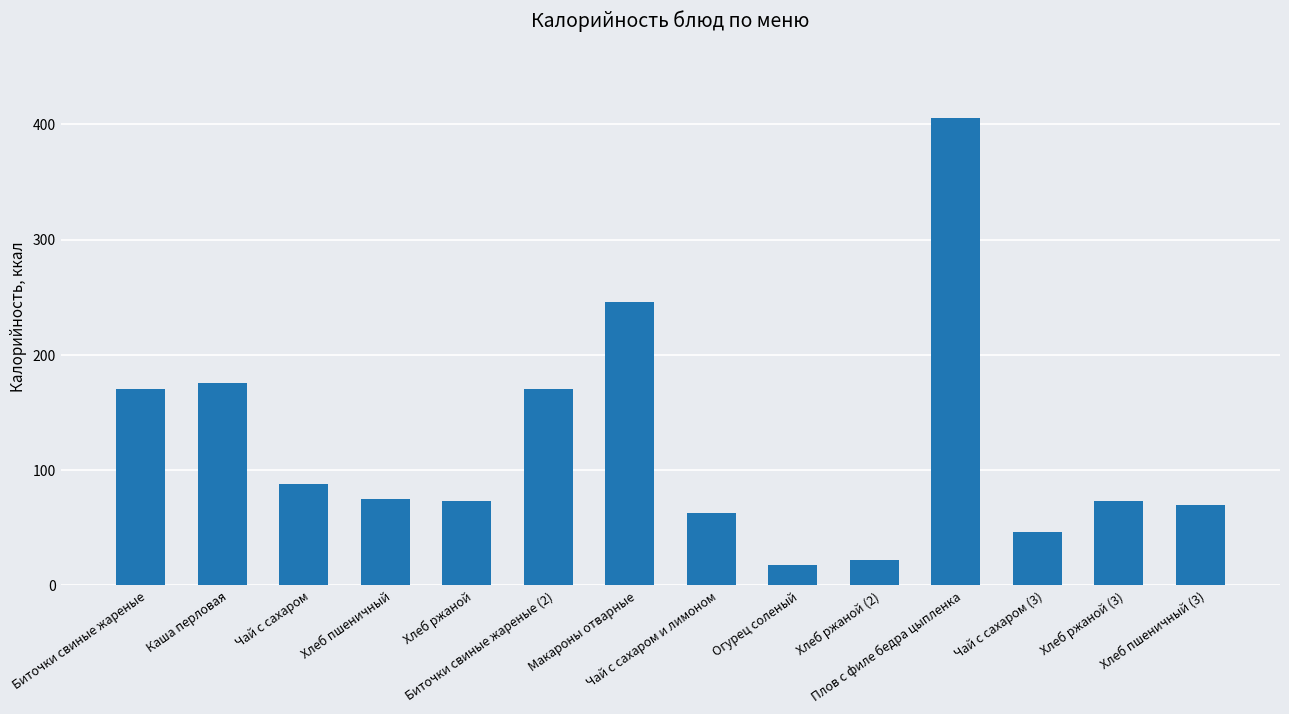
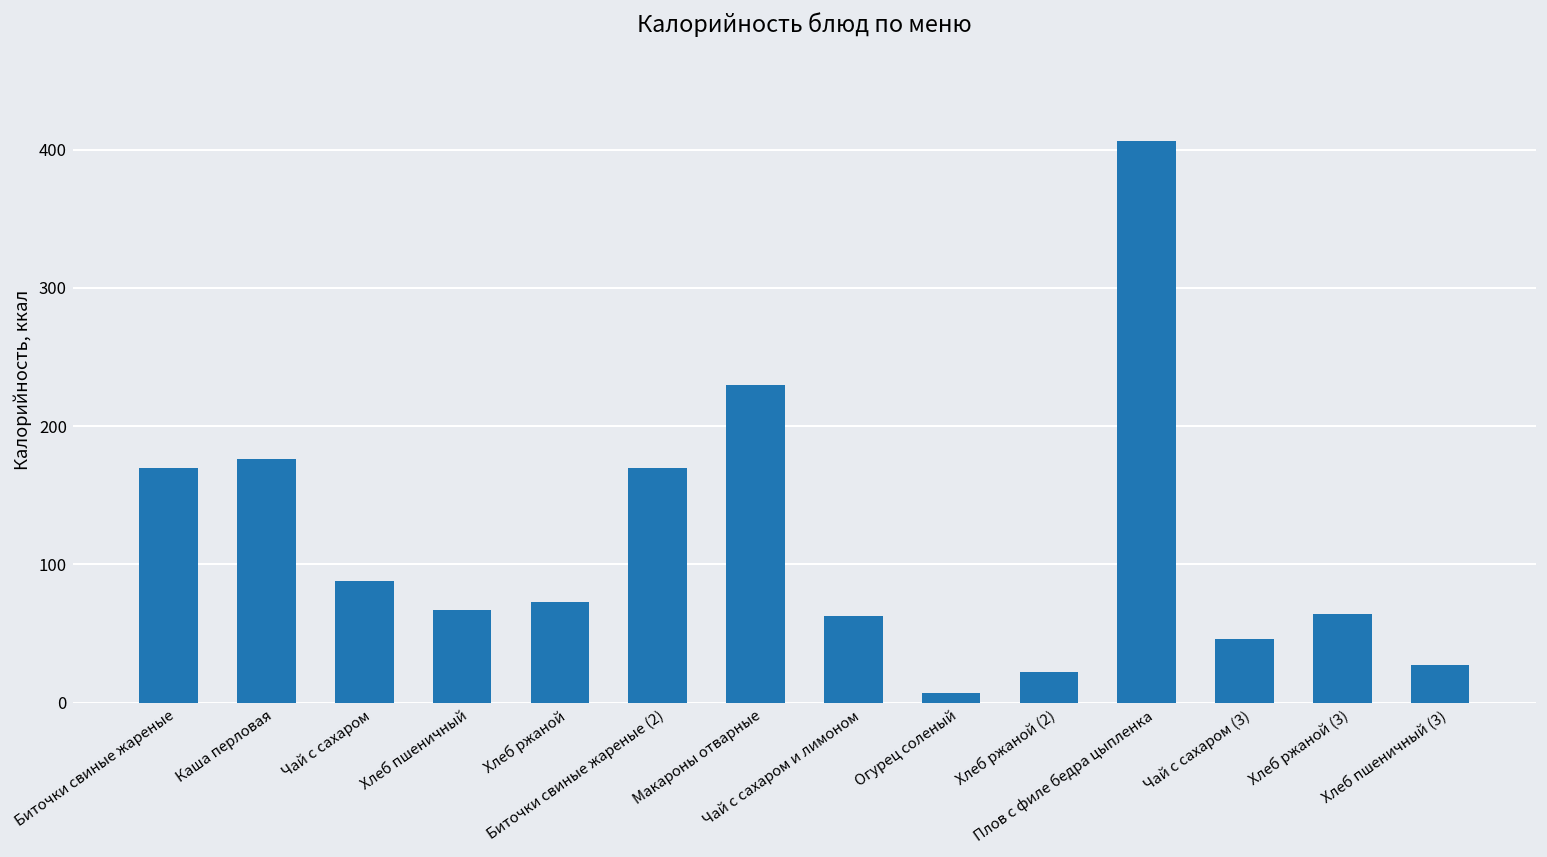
  {
    "Биточки свиные жареные": 170,
    "Каша перловая": 176,
    "Чай с сахаром": 88,
-   "Хлеб пшеничный": 75,
+   "Хлеб пшеничный": 67,
    "Хлеб ржаной": 73,
    "Биточки свиные жареные (2)": 170,
-   "Макароны отварные": 246,
+   "Макароны отварные": 230,
    "Чай с сахаром и лимоном": 63,
-   "Огурец соленый": 18,
+   "Огурец соленый": 7,
    "Хлеб ржаной (2)": 22,
    "Плов с филе бедра цыпленка": 406,
    "Чай с сахаром (3)": 46,
-   "Хлеб ржаной (3)": 73,
-   "Хлеб пшеничный (3)": 70
+   "Хлеб ржаной (3)": 64,
+   "Хлеб пшеничный (3)": 27
  }
